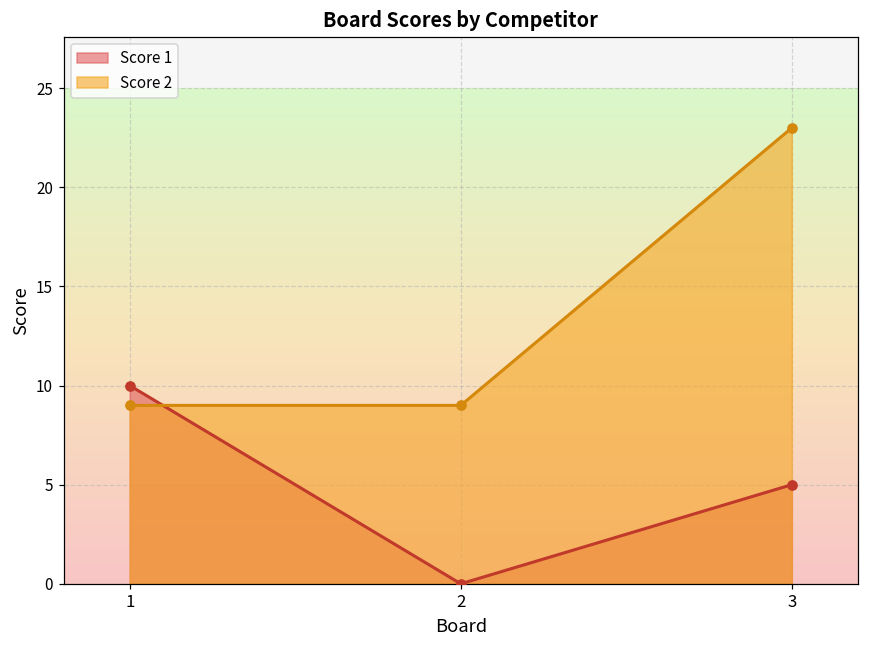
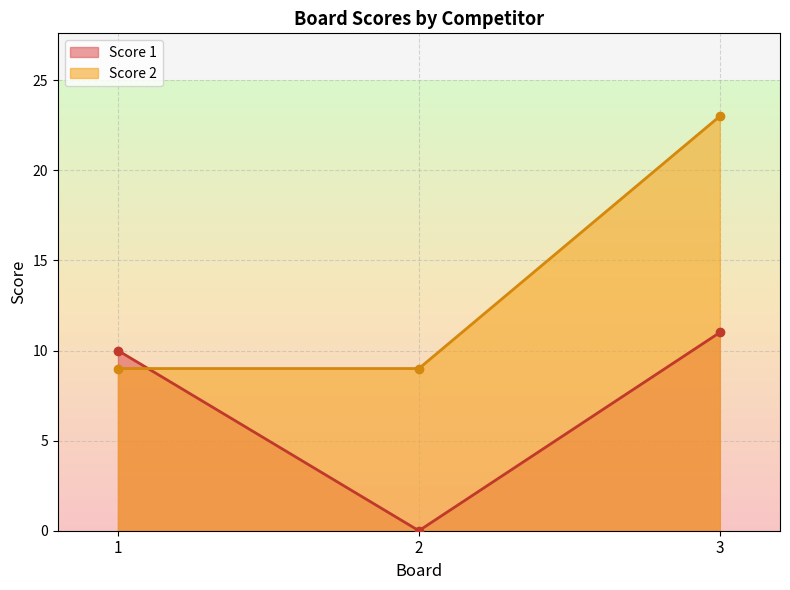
  {
    "Score 1": {
      "1": 10,
      "2": 0,
-     "3": 5
+     "3": 11
    },
    "Score 2": {
      "1": 9,
      "2": 9,
      "3": 23
    }
  }
